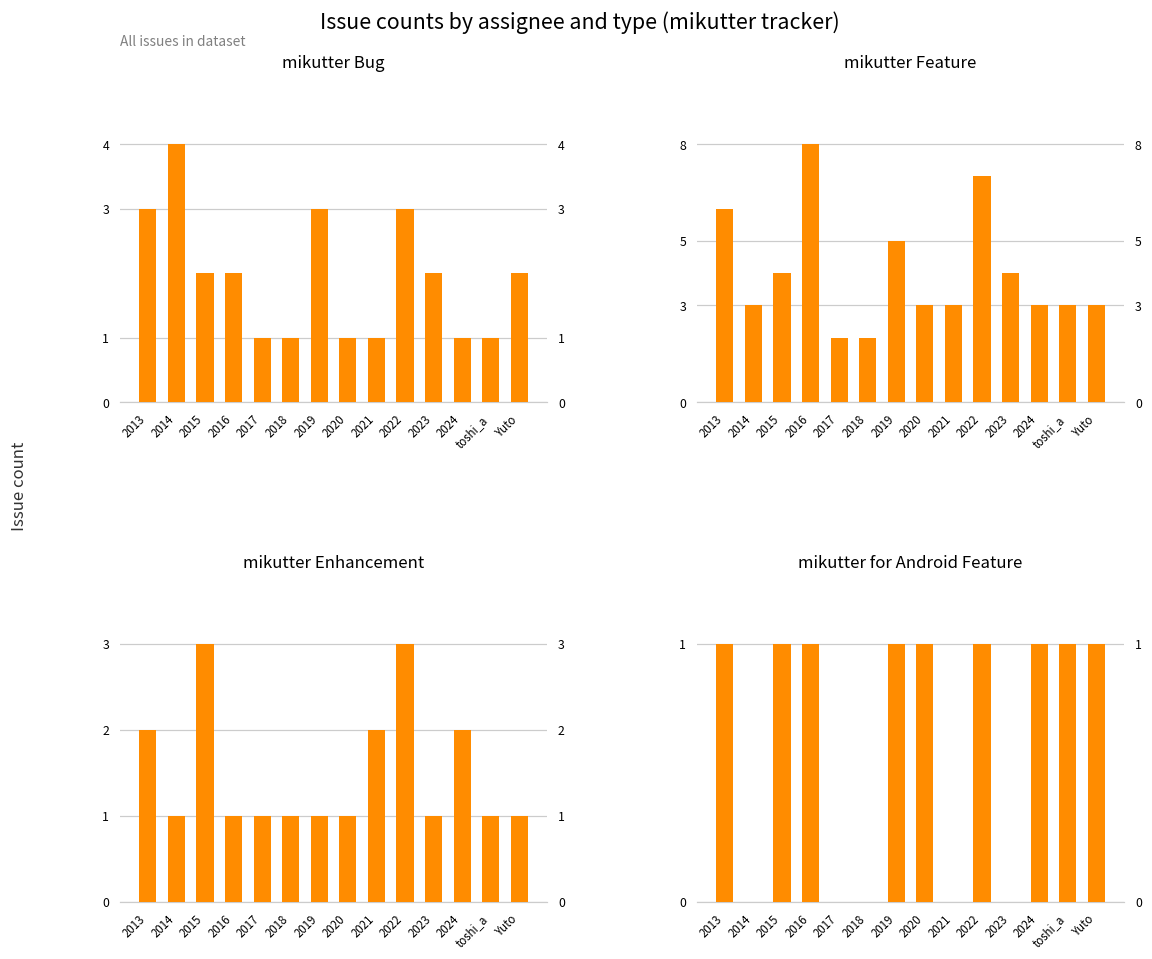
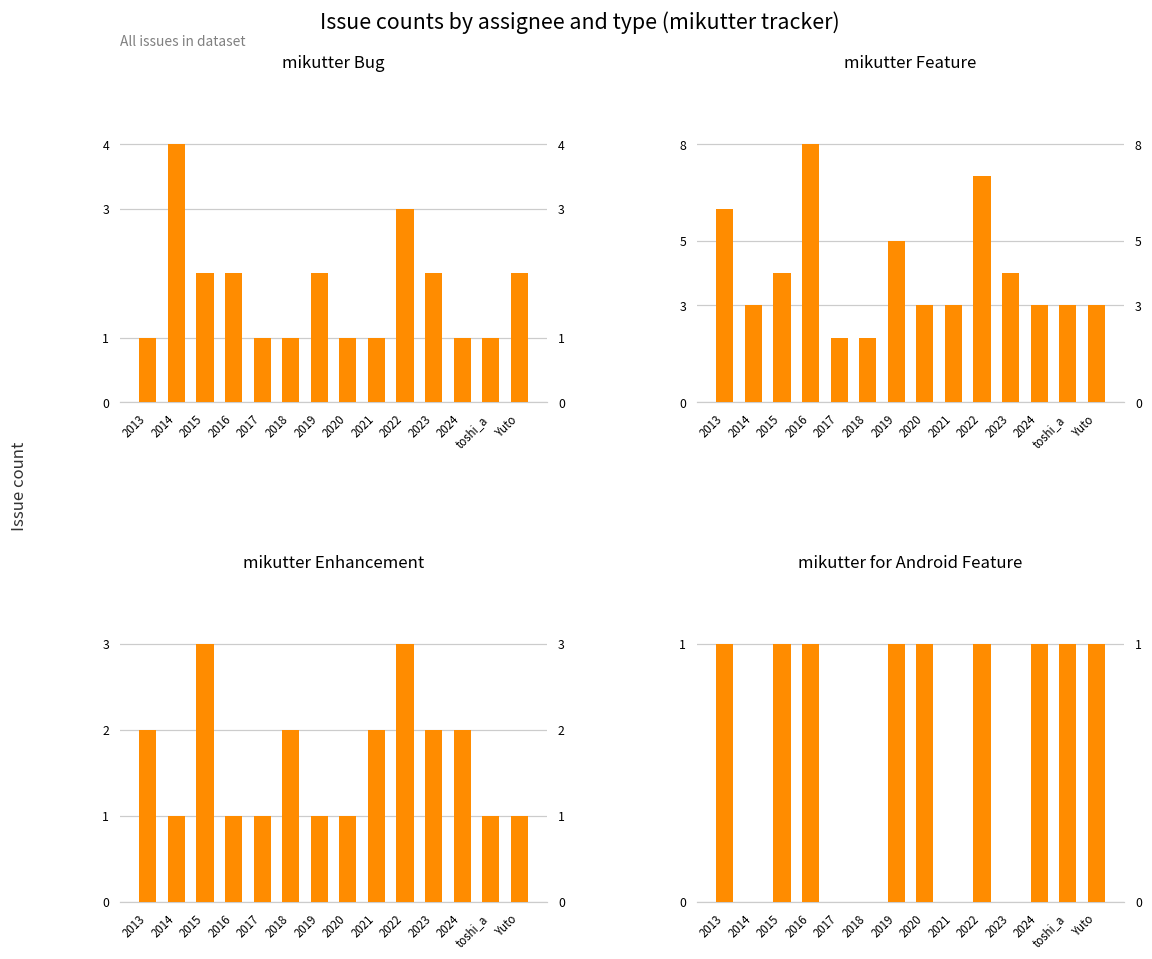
  {
    "mikutter Bug": {
-     "2013": 3,
+     "2013": 1,
      "2014": 4,
      "2015": 2,
      "2016": 2,
      "2017": 1,
      "2018": 1,
-     "2019": 3,
+     "2019": 2,
      "2020": 1,
      "2021": 1,
      "2022": 3,
      "2023": 2,
      "2024": 1,
      "toshi_a": 1,
      "Yuto": 2
    },
    "mikutter Feature": {
      "2013": 6.0,
      "2014": 3.0,
      "2015": 4.0,
      "2016": 8.0,
      "2017": 2.0,
      "2018": 2.0,
      "2019": 5.0,
      "2020": 3.0,
      "2021": 3.0,
      "2022": 7.0,
      "2023": 4.0,
      "2024": 3.0,
      "toshi_a": 3.0,
      "Yuto": 3.0
    },
    "mikutter Enhancement": {
      "2013": 2,
      "2014": 1,
      "2015": 3,
      "2016": 1,
      "2017": 1,
-     "2018": 1,
+     "2018": 2,
      "2019": 1,
      "2020": 1,
      "2021": 2,
      "2022": 3,
-     "2023": 1,
+     "2023": 2,
      "2024": 2,
      "toshi_a": 1,
      "Yuto": 1
    },
    "mikutter for Android Feature": {
      "2013": 1.00,
      "2014": 0.00,
      "2015": 1.00,
      "2016": 1.00,
      "2017": 0.00,
      "2018": 0.00,
      "2019": 1.00,
      "2020": 1.00,
      "2021": 0.00,
      "2022": 1.00,
      "2023": 0.00,
      "2024": 1.00,
      "toshi_a": 1.00,
      "Yuto": 1.00
    }
  }
